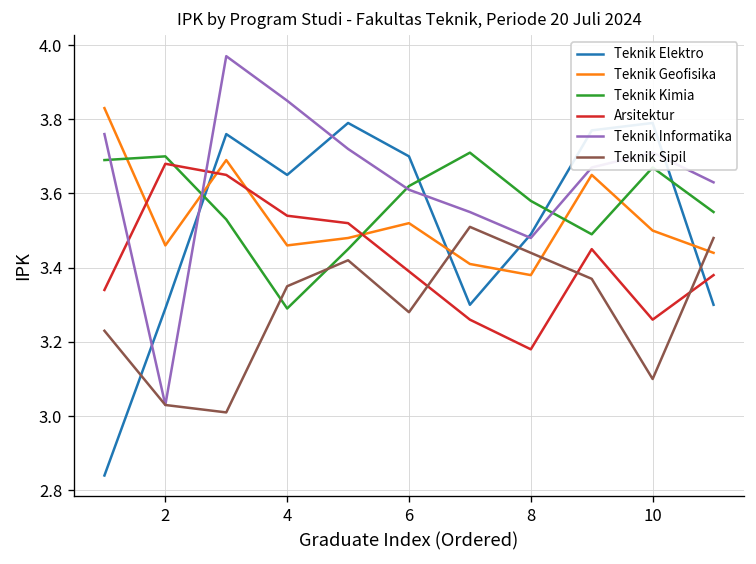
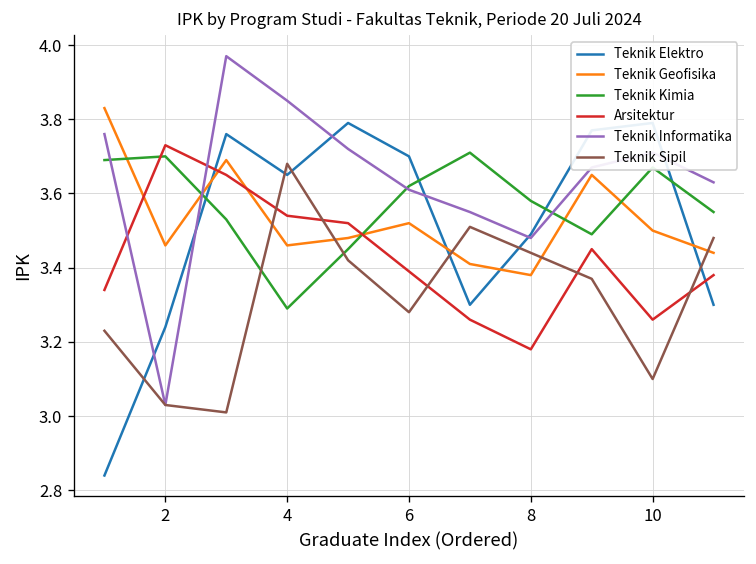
  {
    "Teknik Elektro": {
-     "2": 3.29,
+     "2": 3.24,
      "4": 3.65,
      "6": 3.70,
      "8": 3.49
    },
    "Teknik Geofisika": {
      "2": 3.46,
      "4": 3.46,
      "6": 3.52,
      "8": 3.38,
      "10": 3.50
    },
    "Teknik Kimia": {
      "2": 3.70,
      "4": 3.29,
      "6": 3.62,
      "8": 3.58,
      "10": 3.67
    },
    "Arsitektur": {
-     "2": 3.68,
+     "2": 3.73,
      "4": 3.54,
      "6": 3.39,
      "8": 3.18,
      "10": 3.26
    },
    "Teknik Informatika": {
      "4": 3.85,
      "6": 3.61,
      "8": 3.48
    },
    "Teknik Sipil": {
-     "4": 3.35,
+     "4": 3.68,
      "6": 3.28,
      "8": 3.44,
      "10": 3.10
    }
  }
